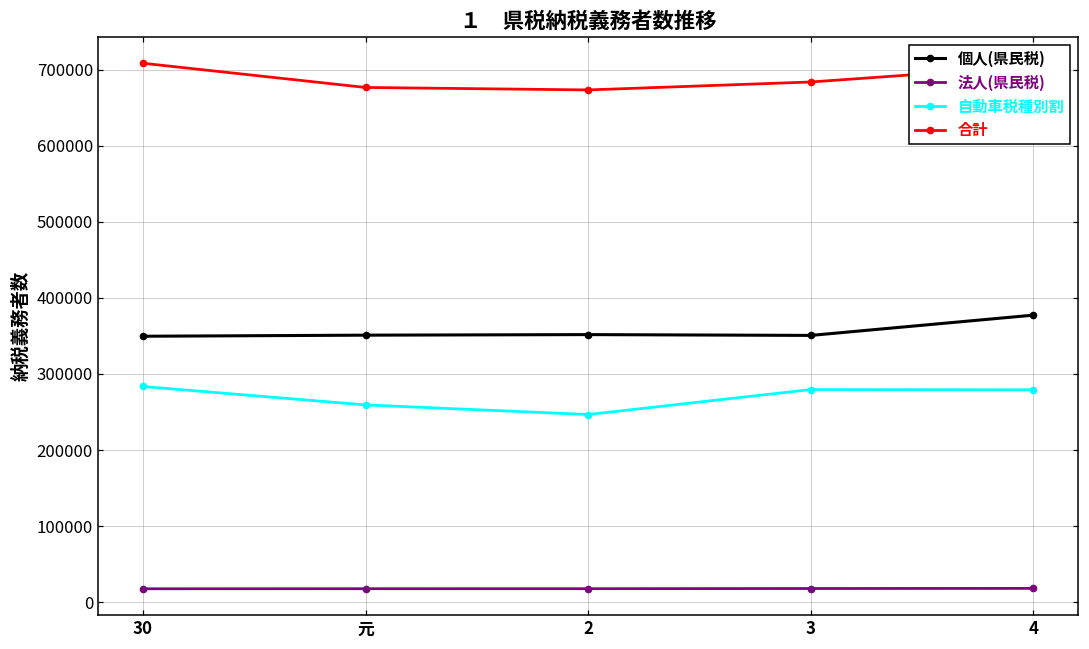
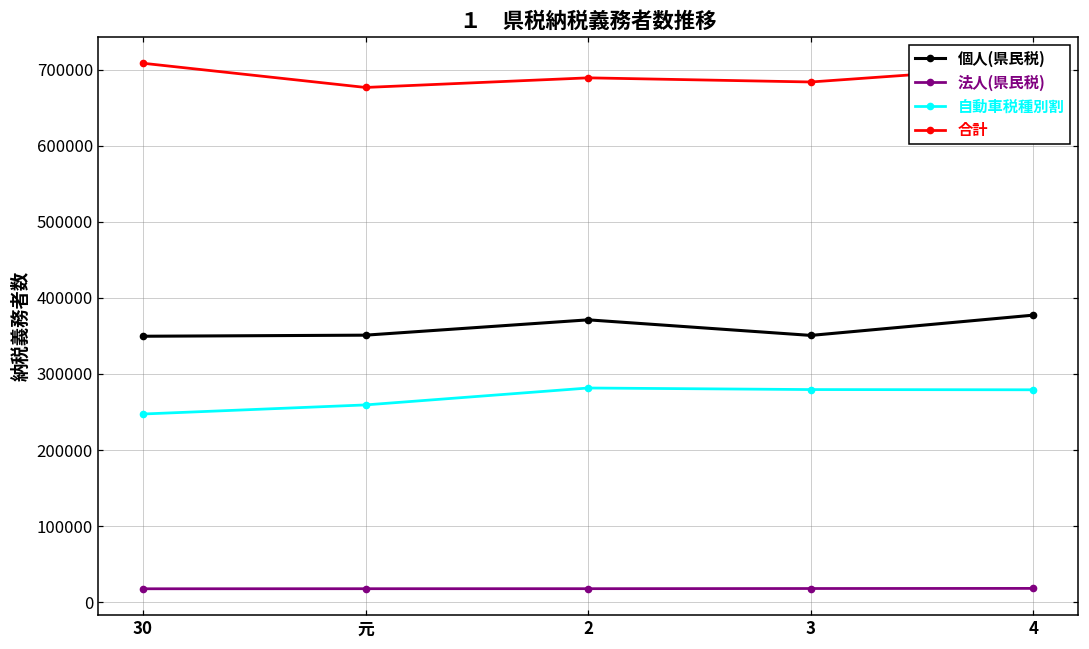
  {
    "個人(県民税)": {
      "30": 350000,
      "元": 350000,
-     "2": 350000,
+     "2": 370000,
      "3": 350000,
      "4": 380000
    },
    "法人(県民税)": {
      "30": 20000,
      "元": 20000,
      "2": 20000,
      "3": 20000,
      "4": 20000
    },
    "自動車税種別割": {
-     "30": 280000,
+     "30": 250000,
      "元": 260000,
-     "2": 250000,
+     "2": 280000,
      "3": 280000,
      "4": 280000
    },
    "合計": {
      "30": 710000,
      "元": 680000,
-     "2": 670000,
+     "2": 690000,
      "3": 680000
    }
  }
